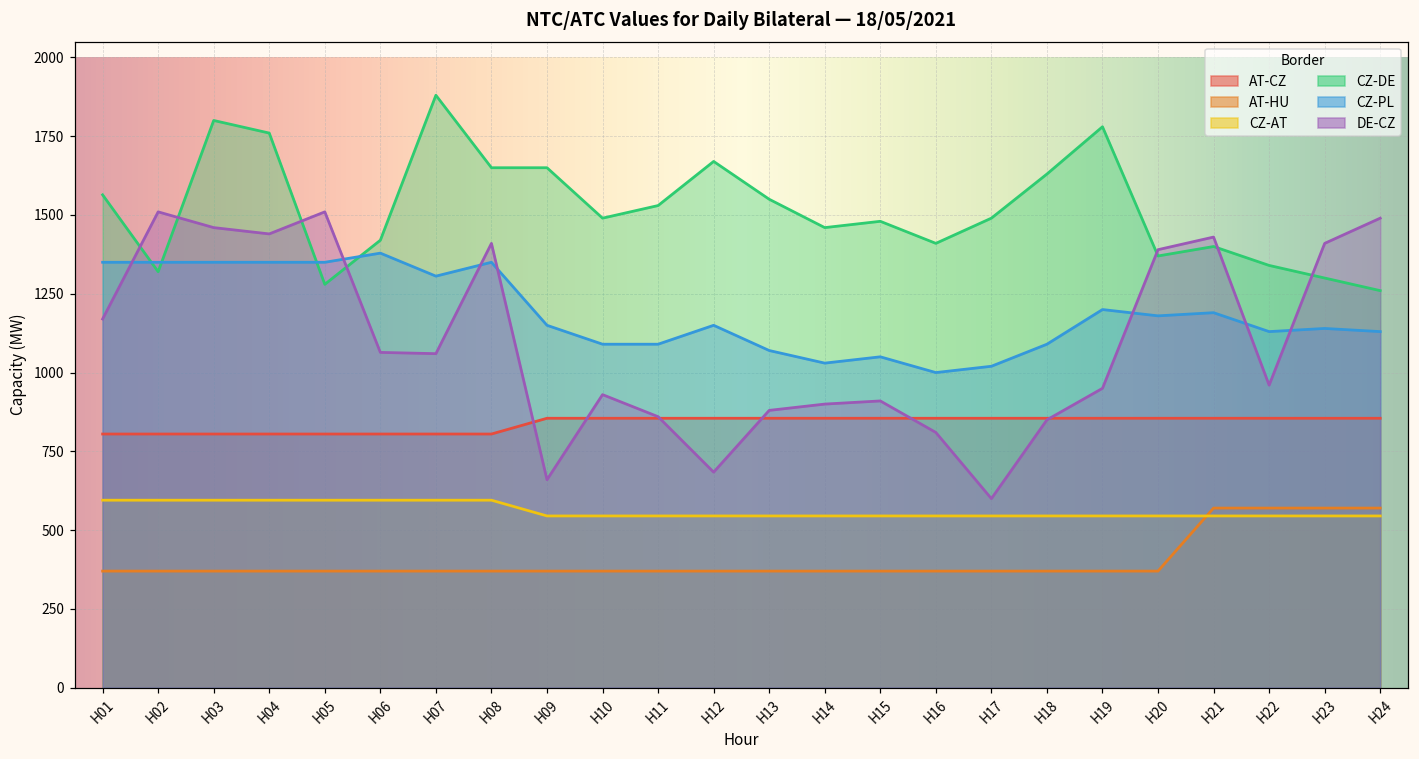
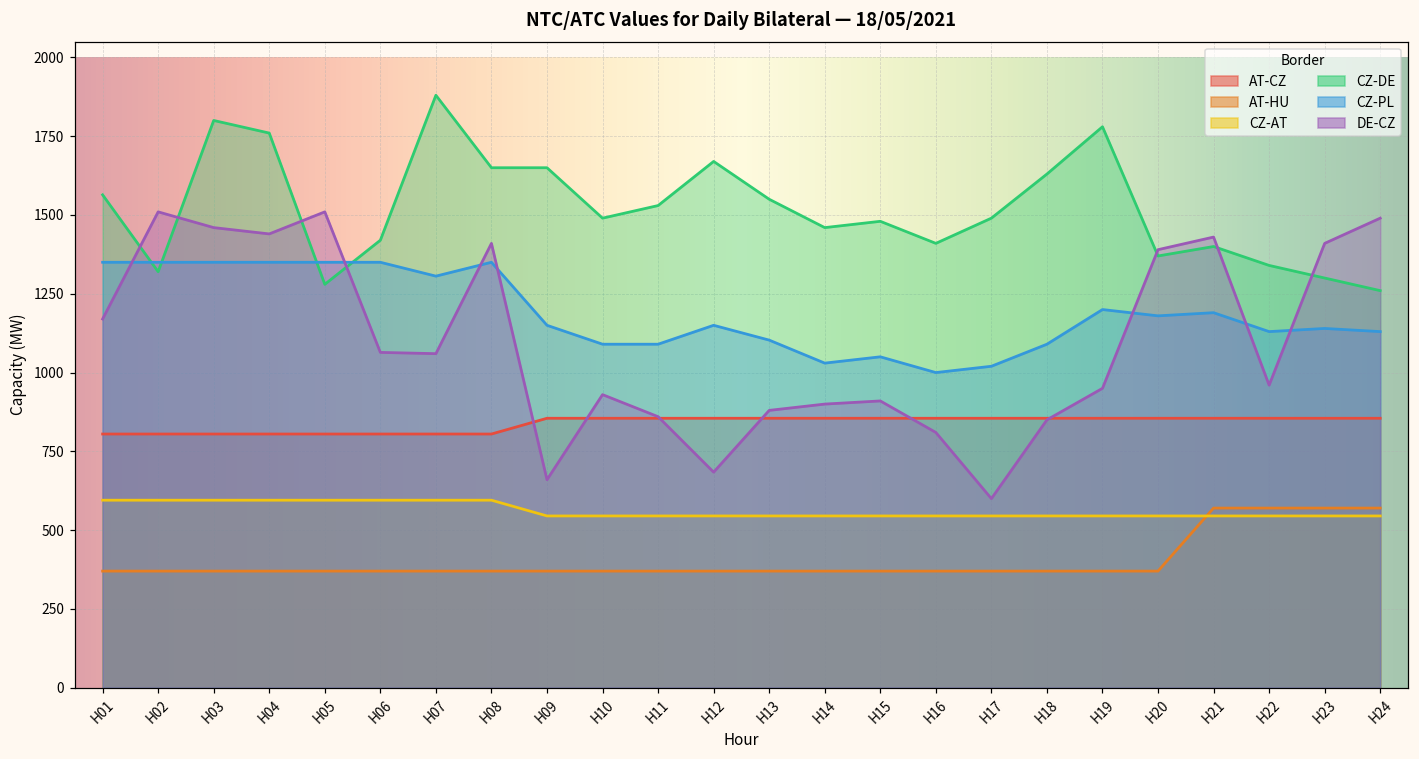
  {
    "CZ-DE": {
      "H01": 1560,
      "H02": 1320,
      "H03": 1800,
      "H04": 1760,
      "H05": 1280,
      "H06": 1420,
      "H07": 1880,
      "H08": 1650,
      "H09": 1650,
      "H10": 1490,
      "H11": 1530,
      "H12": 1670,
      "H13": 1550,
      "H14": 1460,
      "H15": 1480,
      "H16": 1410,
      "H17": 1490,
      "H18": 1630,
      "H19": 1780,
      "H20": 1370,
      "H21": 1400,
      "H22": 1340,
      "H23": 1300,
      "H24": 1260
    },
    "CZ-PL": {
      "H01": 1350,
      "H02": 1350,
      "H03": 1350,
      "H04": 1350,
      "H05": 1350,
-     "H06": 1380,
+     "H06": 1350,
      "H07": 1310,
      "H08": 1350,
      "H09": 1150,
      "H10": 1090,
      "H11": 1090,
      "H12": 1150,
-     "H13": 1070,
+     "H13": 1100,
      "H14": 1030,
      "H15": 1050,
      "H16": 1000,
      "H17": 1020,
      "H18": 1090,
      "H19": 1200,
      "H20": 1180,
      "H21": 1190,
      "H22": 1130,
      "H23": 1140,
      "H24": 1130
    },
    "DE-CZ": {
      "H01": 1170,
      "H02": 1510,
      "H03": 1460,
      "H04": 1440,
      "H05": 1510,
      "H06": 1060,
      "H07": 1060,
      "H08": 1410,
      "H09": 660,
      "H10": 930,
      "H12": 680,
      "H13": 880,
      "H14": 900,
      "H15": 910,
      "H16": 810,
      "H17": 600,
      "H19": 950,
      "H20": 1390,
      "H21": 1430,
      "H22": 960,
      "H23": 1410,
      "H24": 1490
    }
  }
